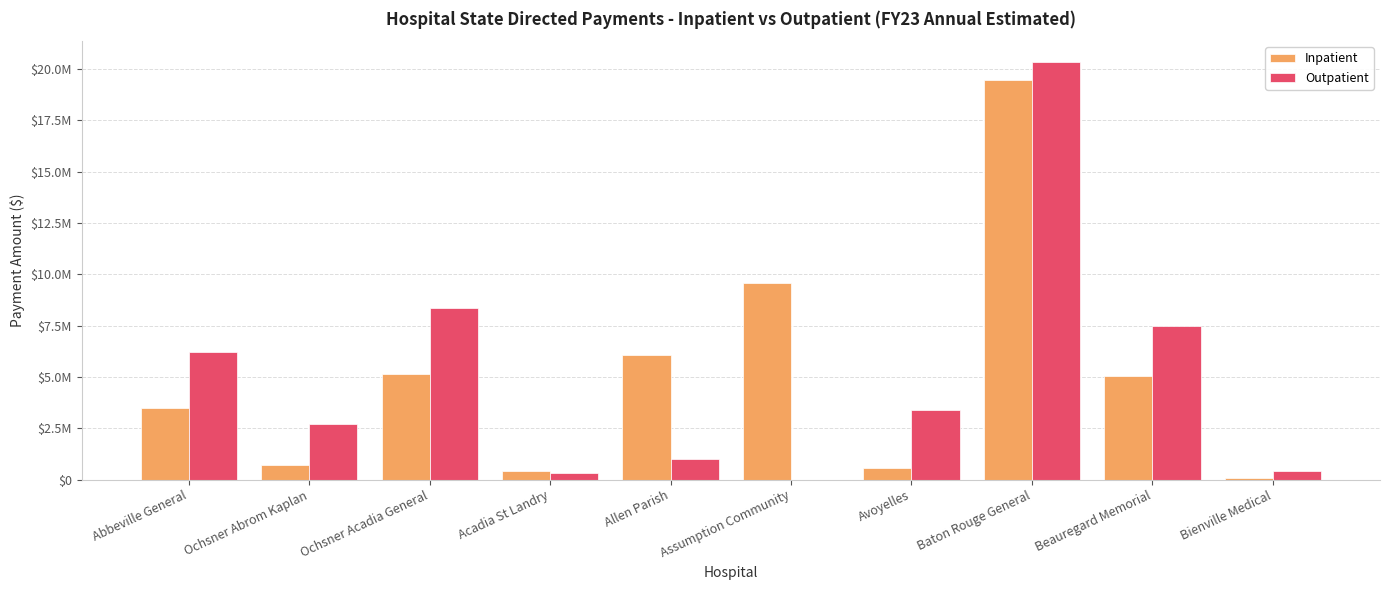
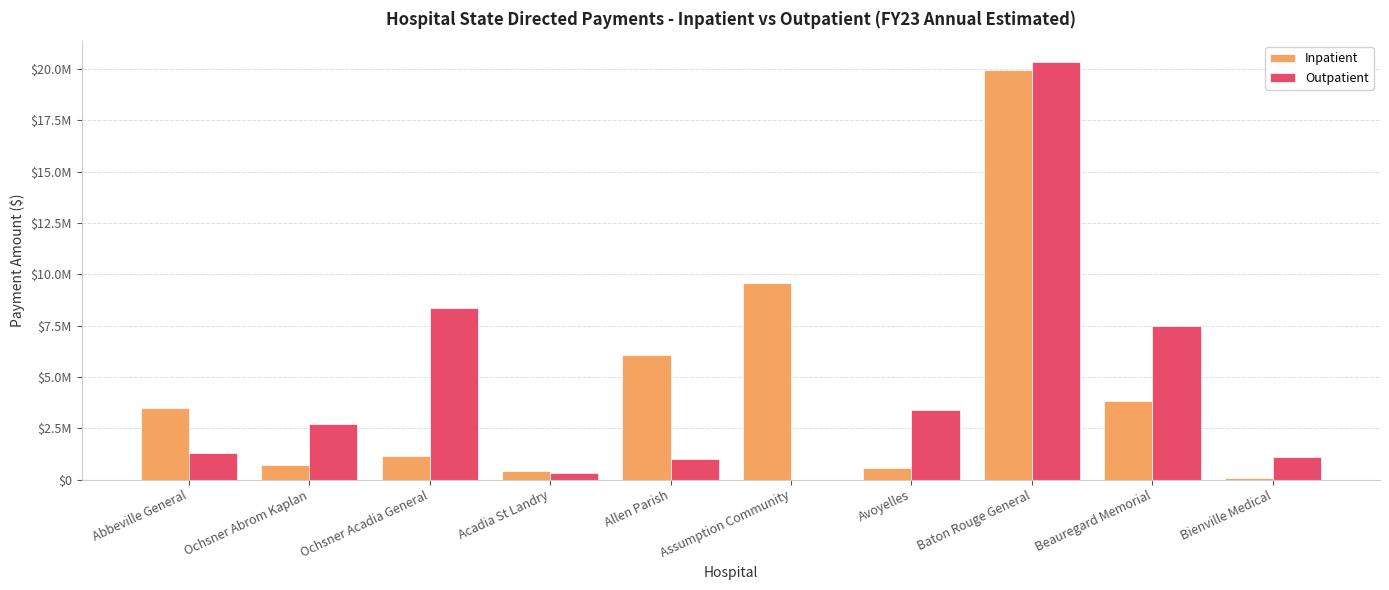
  {
    "Inpatient": {
      "Abbeville General": "$3500000",
      "Ochsner Abrom Kaplan": "$700000",
-     "Ochsner Acadia General": "$5200000",
+     "Ochsner Acadia General": "$1100000",
      "Acadia St Landry": "$400000",
      "Allen Parish": "$6100000",
      "Assumption Community": "$9500000",
      "Avoyelles": "$600000",
-     "Baton Rouge General": "$19500000",
-     "Beauregard Memorial": "$5100000"
+     "Baton Rouge General": "$20000000",
+     "Beauregard Memorial": "$3800000"
    },
    "Outpatient": {
-     "Abbeville General": "$6200000",
+     "Abbeville General": "$1300000",
      "Ochsner Abrom Kaplan": "$2700000",
      "Ochsner Acadia General": "$8400000",
      "Acadia St Landry": "$300000",
      "Allen Parish": "$1000000",
      "Assumption Community": "$0",
      "Avoyelles": "$3400000",
      "Baton Rouge General": "$20300000",
      "Beauregard Memorial": "$7500000",
-     "Bienville Medical": "$400000"
+     "Bienville Medical": "$1100000"
    }
  }
